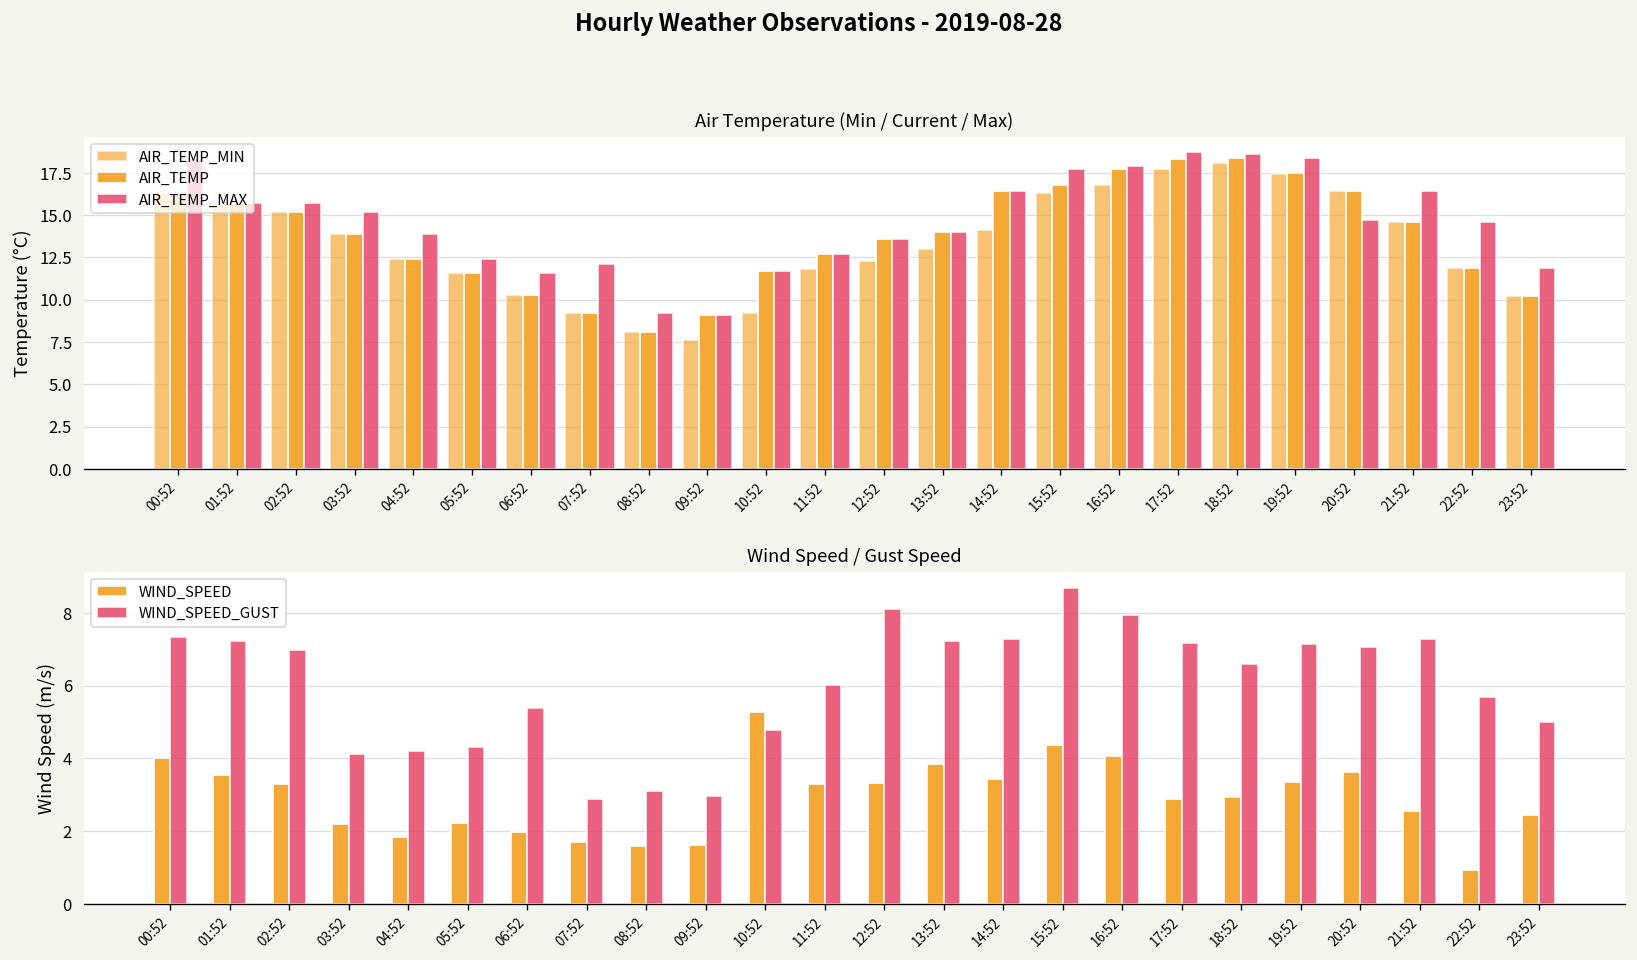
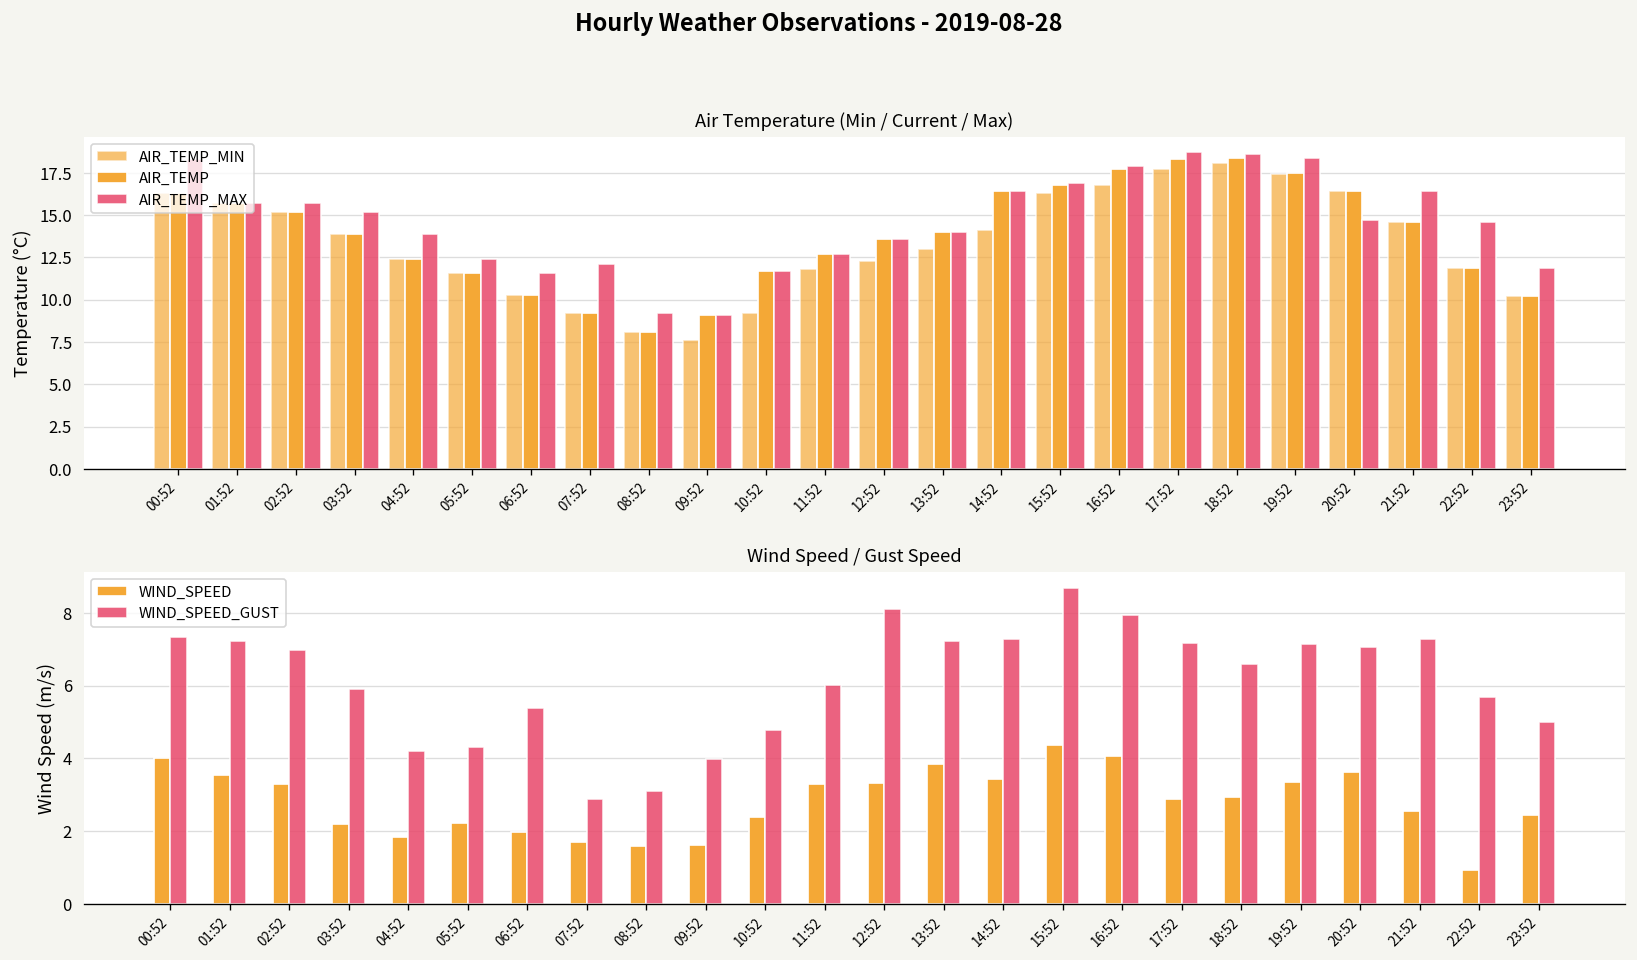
  {
    "Air Temperature (Min / Current / Max)": {
      "AIR_TEMP_MAX": {
        "02:52": 15.7,
        "03:52": 15.2,
        "04:52": 13.9,
        "05:52": 12.4,
        "06:52": 11.6,
        "07:52": 12.1,
        "08:52": 9.2,
        "09:52": 9.1,
        "10:52": 11.7,
        "11:52": 12.7,
        "12:52": 13.6,
        "13:52": 14.0,
        "14:52": 16.4,
-       "15:52": 17.7,
+       "15:52": 16.9,
        "16:52": 17.9,
        "17:52": 18.7,
        "18:52": 18.6,
        "19:52": 18.4,
        "20:52": 14.7,
        "21:52": 16.4,
        "22:52": 14.6,
        "23:52": 11.9
      }
    },
    "Wind Speed / Gust Speed": {
      "WIND_SPEED": {
        "00:52": 4.0,
        "01:52": 3.6,
        "02:52": 3.3,
        "03:52": 2.2,
        "04:52": 1.8,
        "05:52": 2.2,
        "06:52": 2.0,
        "07:52": 1.7,
        "08:52": 1.6,
        "09:52": 1.6,
-       "10:52": 5.3,
+       "10:52": 2.4,
        "11:52": 3.3,
        "12:52": 3.3,
        "13:52": 3.9,
        "14:52": 3.4,
        "15:52": 4.4,
        "16:52": 4.1,
        "17:52": 2.9,
        "18:52": 2.9,
        "19:52": 3.4,
        "20:52": 3.6,
        "21:52": 2.6,
        "22:52": 0.9,
        "23:52": 2.4
      },
      "WIND_SPEED_GUST": {
        "00:52": 7.3,
        "01:52": 7.2,
        "02:52": 7.0,
-       "03:52": 4.1,
+       "03:52": 5.9,
        "04:52": 4.2,
        "05:52": 4.3,
        "06:52": 5.4,
        "07:52": 2.9,
        "08:52": 3.1,
-       "09:52": 3.0,
+       "09:52": 4.0,
        "10:52": 4.8,
        "11:52": 6.0,
        "12:52": 8.1,
        "13:52": 7.2,
        "14:52": 7.3,
        "15:52": 8.7,
        "16:52": 7.9,
        "17:52": 7.2,
        "18:52": 6.6,
        "19:52": 7.1,
        "20:52": 7.1,
        "21:52": 7.3,
        "22:52": 5.7,
        "23:52": 5.0
      }
    }
  }
